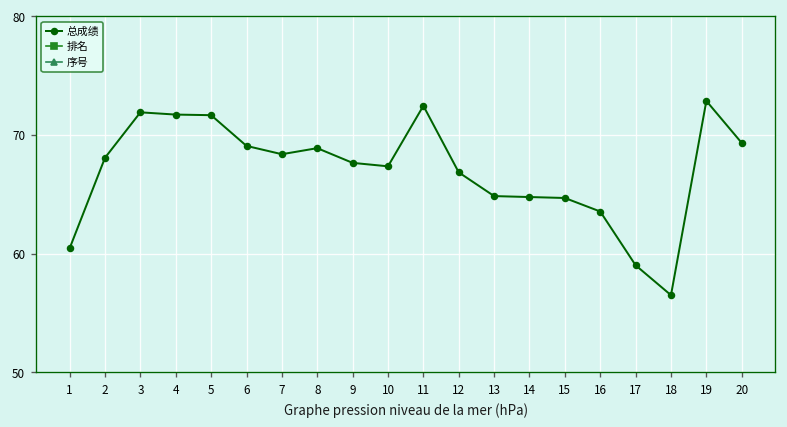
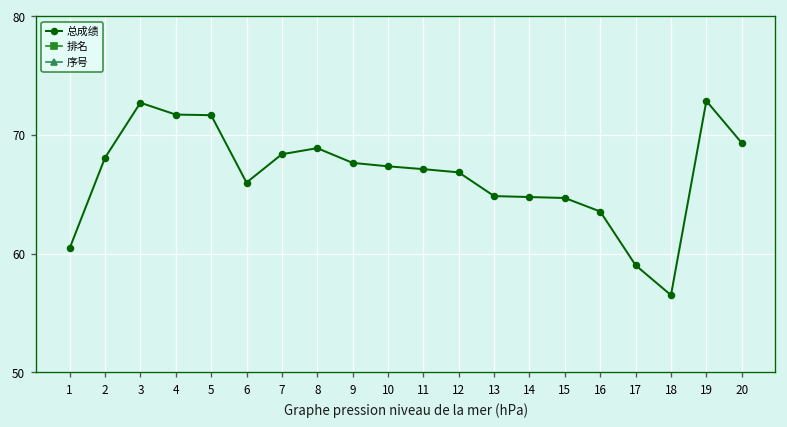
  {
    "总成绩": {
      "1": 60,
      "2": 68,
-     "3": 72,
+     "3": 73,
      "4": 72,
      "5": 72,
-     "6": 69,
+     "6": 66,
      "7": 68,
      "8": 69,
      "9": 68,
      "10": 67,
-     "11": 72,
+     "11": 67,
      "12": 67,
      "13": 65,
      "14": 65,
      "15": 65,
      "16": 64,
      "17": 59,
      "18": 57,
      "19": 73,
      "20": 69
    }
  }
